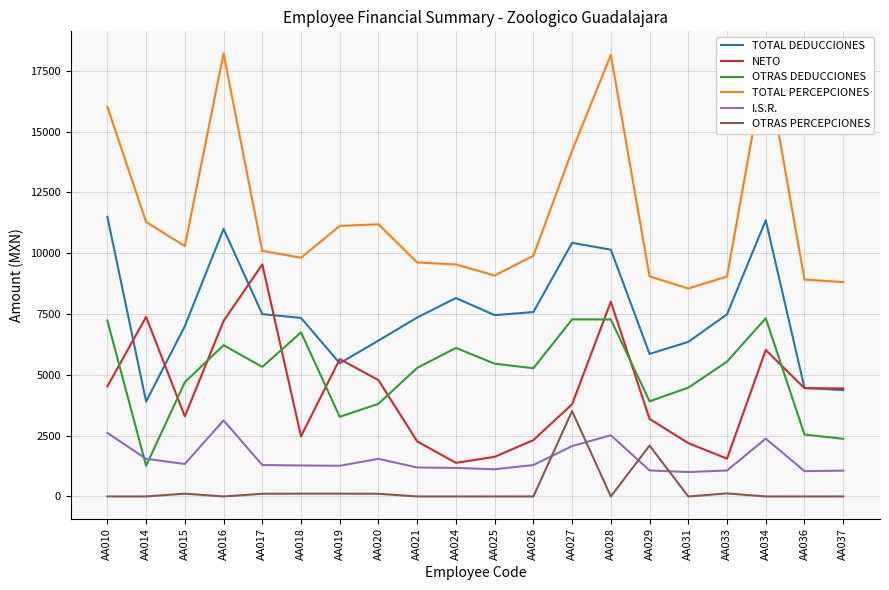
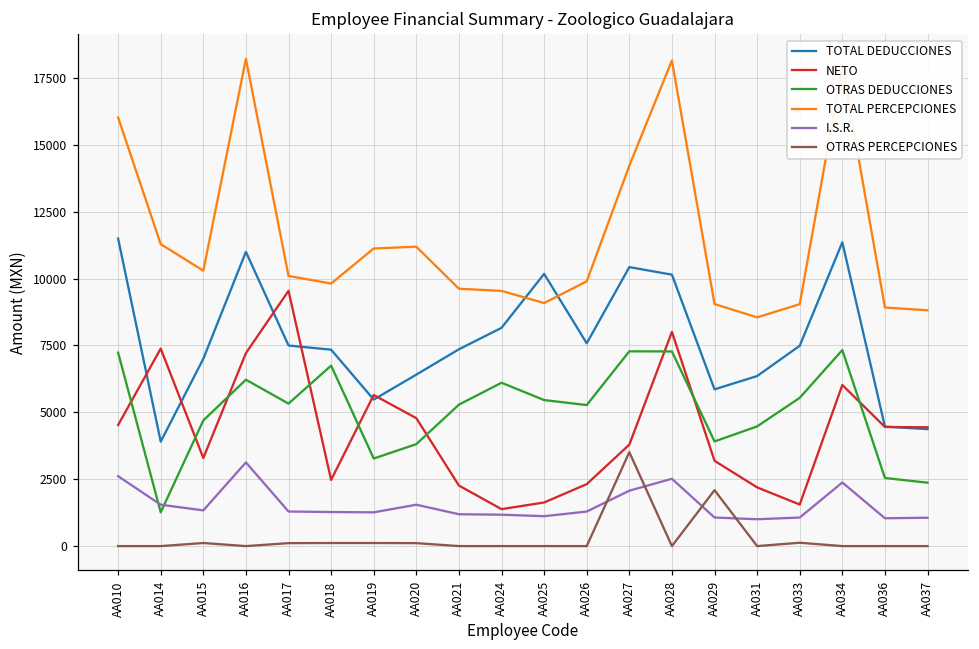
  {
    "TOTAL DEDUCCIONES": {
      "AA010": 11500,
      "AA014": 3900,
      "AA015": 7000,
      "AA016": 11000,
      "AA017": 7500,
      "AA018": 7300,
      "AA019": 5500,
      "AA020": 6400,
      "AA021": 7400,
      "AA024": 8200,
-     "AA025": 7500,
+     "AA025": 10200,
      "AA026": 7600,
      "AA027": 10400,
      "AA028": 10100,
      "AA029": 5900,
      "AA031": 6400,
      "AA033": 7500,
      "AA034": 11400
    },
    "NETO": {
      "AA010": 4500,
      "AA014": 7400,
      "AA015": 3300,
      "AA016": 7200,
      "AA017": 9500,
      "AA018": 2500,
      "AA019": 5600,
      "AA020": 4800,
      "AA021": 2300,
      "AA024": 1400,
      "AA025": 1600,
      "AA026": 2300,
      "AA027": 3800,
      "AA028": 8000,
      "AA029": 3200,
      "AA031": 2200,
      "AA033": 1600,
      "AA034": 6000
    },
    "OTRAS DEDUCCIONES": {
      "AA010": 7200,
      "AA014": 1300,
      "AA015": 4700,
      "AA016": 6200,
      "AA017": 5300,
      "AA018": 6700,
      "AA019": 3300,
      "AA020": 3800,
      "AA021": 5300,
      "AA024": 6100,
      "AA025": 5500,
      "AA026": 5300,
      "AA027": 7300,
      "AA028": 7300,
      "AA029": 3900,
      "AA031": 4500,
      "AA033": 5500,
      "AA034": 7300,
      "AA036": 2500,
      "AA037": 2400
    },
    "TOTAL PERCEPCIONES": {
      "AA010": 16000,
      "AA014": 11300,
      "AA015": 10300,
      "AA016": 18200,
      "AA017": 10100,
      "AA018": 9800,
      "AA019": 11100,
      "AA020": 11200,
      "AA021": 9600,
      "AA024": 9500,
      "AA025": 9100,
      "AA026": 9900,
      "AA027": 14200,
      "AA028": 18200,
      "AA029": 9000,
      "AA031": 8600,
      "AA033": 9000,
      "AA036": 8900,
      "AA037": 8800
    },
    "I.S.R.": {
      "AA010": 2600,
      "AA014": 1500,
      "AA015": 1300,
      "AA016": 3100,
      "AA017": 1300,
      "AA018": 1300,
      "AA019": 1300,
      "AA020": 1500,
      "AA021": 1200,
      "AA024": 1200,
      "AA025": 1100,
      "AA026": 1300,
      "AA027": 2100,
      "AA028": 2500,
      "AA029": 1100,
      "AA031": 1000,
      "AA033": 1100,
      "AA034": 2400,
      "AA036": 1000,
      "AA037": 1100
    },
    "OTRAS PERCEPCIONES": {
      "AA010": 0,
      "AA014": 0,
      "AA015": 100,
      "AA016": 0,
      "AA017": 100,
      "AA018": 100,
      "AA019": 100,
      "AA020": 100,
      "AA021": 0,
      "AA024": 0,
      "AA025": 0,
      "AA026": 0,
      "AA027": 3500,
      "AA028": 0,
      "AA029": 2100,
      "AA031": 0,
      "AA033": 100,
      "AA034": 0,
      "AA036": 0,
      "AA037": 0
    }
  }
